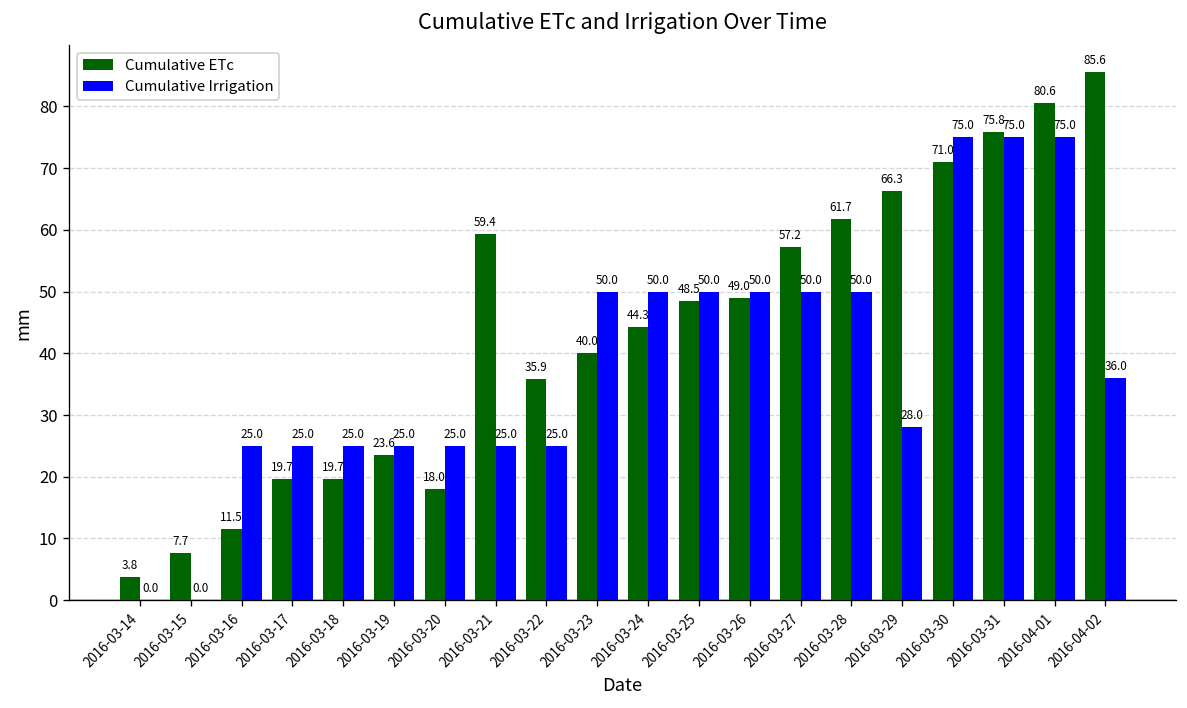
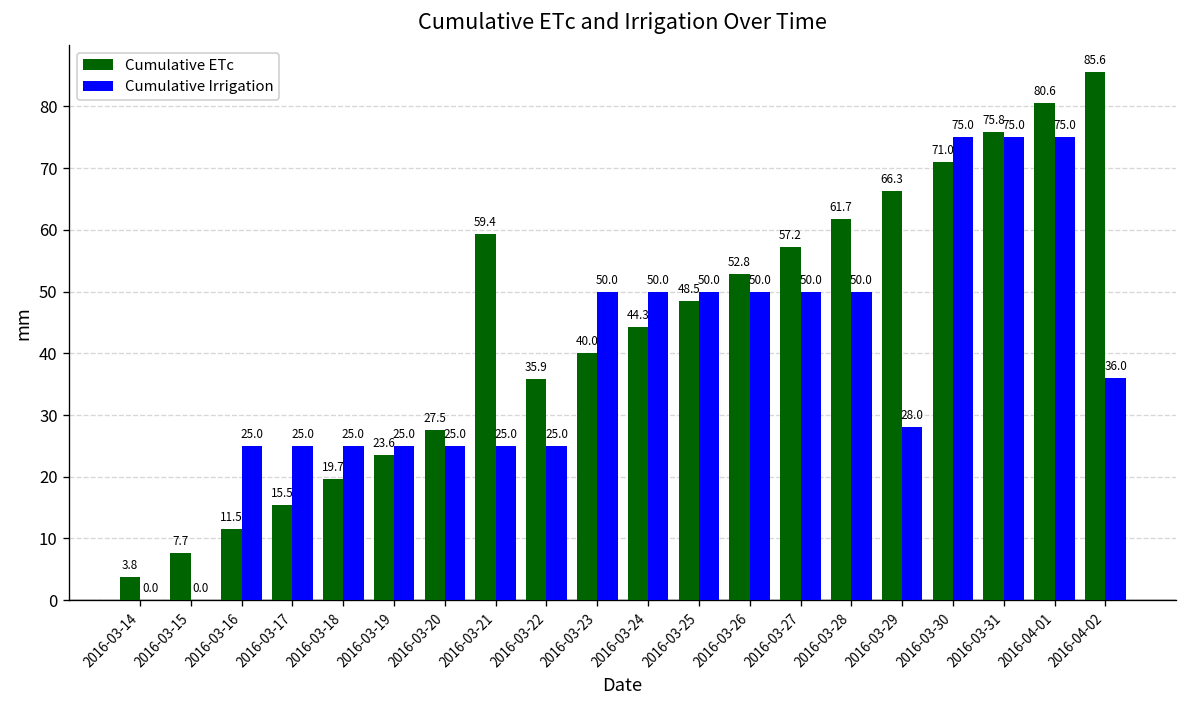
  {
    "Cumulative ETc": {
      "2016-03-14": 3.8,
      "2016-03-15": 7.7,
      "2016-03-16": 11.5,
-     "2016-03-17": 19.7,
+     "2016-03-17": 15.5,
      "2016-03-18": 19.7,
      "2016-03-19": 23.6,
-     "2016-03-20": 18.0,
+     "2016-03-20": 27.5,
      "2016-03-21": 59.4,
      "2016-03-22": 35.9,
      "2016-03-23": 40.0,
      "2016-03-24": 44.3,
      "2016-03-25": 48.5,
-     "2016-03-26": 49.0,
+     "2016-03-26": 52.8,
      "2016-03-27": 57.2,
      "2016-03-28": 61.7,
      "2016-03-29": 66.3,
      "2016-03-30": 71.0,
      "2016-03-31": 75.8,
      "2016-04-01": 80.6,
      "2016-04-02": 85.6
    },
    "Cumulative Irrigation": {
      "2016-03-14": 0.0,
      "2016-03-15": 0.0,
      "2016-03-16": 25.0,
      "2016-03-17": 25.0,
      "2016-03-18": 25.0,
      "2016-03-19": 25.0,
      "2016-03-20": 25.0,
      "2016-03-21": 25.0,
      "2016-03-22": 25.0,
      "2016-03-23": 50.0,
      "2016-03-24": 50.0,
      "2016-03-25": 50.0,
      "2016-03-26": 50.0,
      "2016-03-27": 50.0,
      "2016-03-28": 50.0,
      "2016-03-29": 28.0,
      "2016-03-30": 75.0,
      "2016-03-31": 75.0,
      "2016-04-01": 75.0,
      "2016-04-02": 36.0
    }
  }
